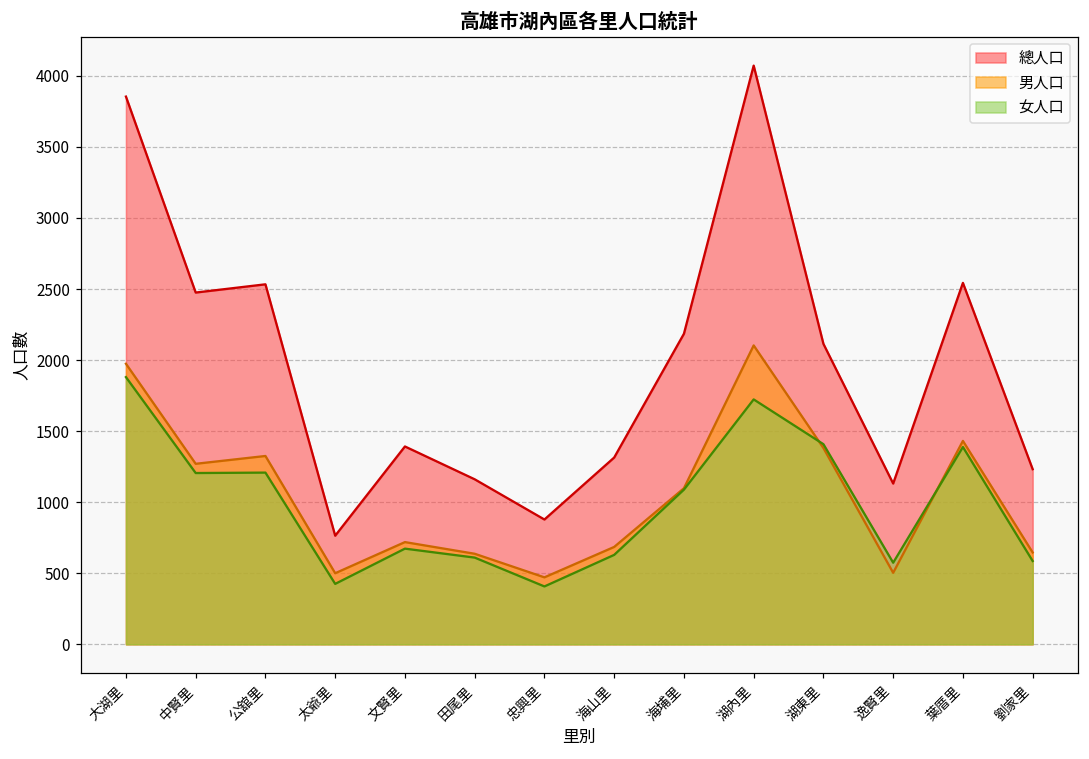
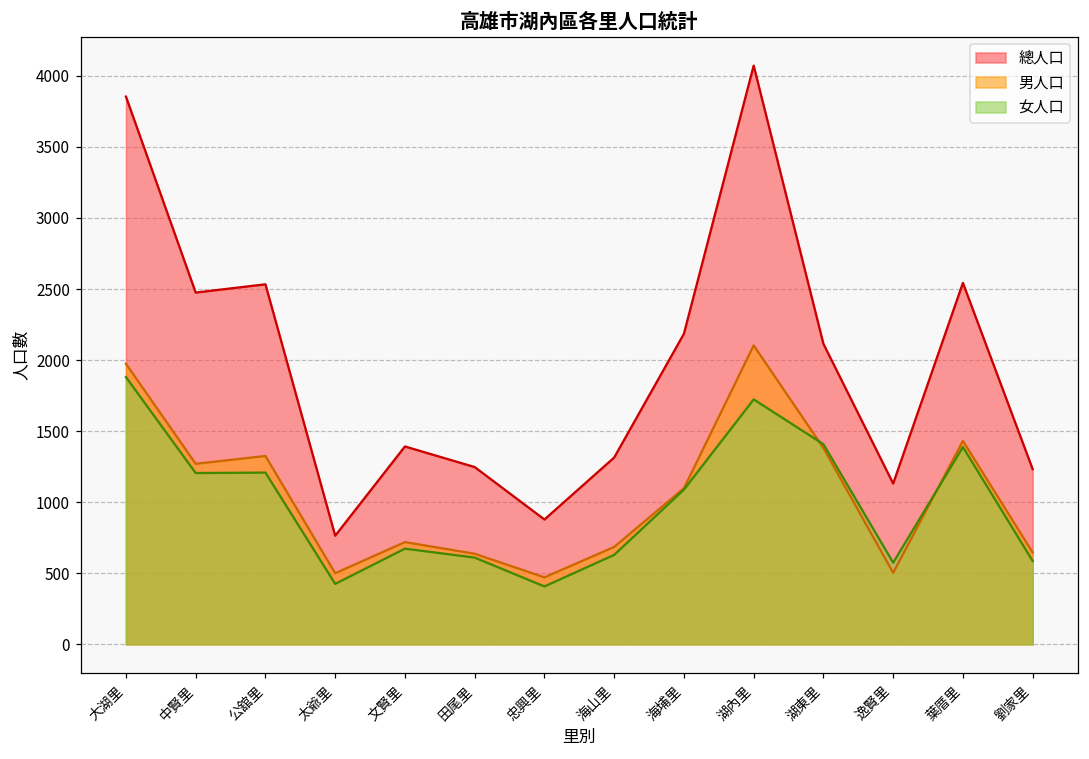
  {
    "總人口": {
      "大湖里": 3850,
      "中賢里": 2480,
      "公舘里": 2530,
      "太爺里": 760,
      "文賢里": 1390,
-     "田尾里": 1160,
+     "田尾里": 1250,
      "忠興里": 880,
      "海山里": 1310,
      "海埔里": 2190,
      "湖內里": 4070,
      "湖東里": 2110,
      "逸賢里": 1130,
      "葉厝里": 2540,
      "劉家里": 1230
    },
    "男人口": {
      "大湖里": 1970,
      "中賢里": 1270,
      "公舘里": 1330,
      "太爺里": 500,
      "文賢里": 720,
      "田尾里": 640,
      "忠興里": 470,
      "海山里": 690,
      "湖內里": 2100,
      "湖東里": 1380,
      "逸賢里": 500,
      "葉厝里": 1430,
      "劉家里": 650
    },
    "女人口": {
      "大湖里": 1880,
      "中賢里": 1210,
      "公舘里": 1210,
      "太爺里": 430,
      "文賢里": 670,
      "田尾里": 610,
      "忠興里": 410,
      "海山里": 630,
      "湖內里": 1720,
      "湖東里": 1410,
      "逸賢里": 570,
      "葉厝里": 1390,
      "劉家里": 590
    }
  }
